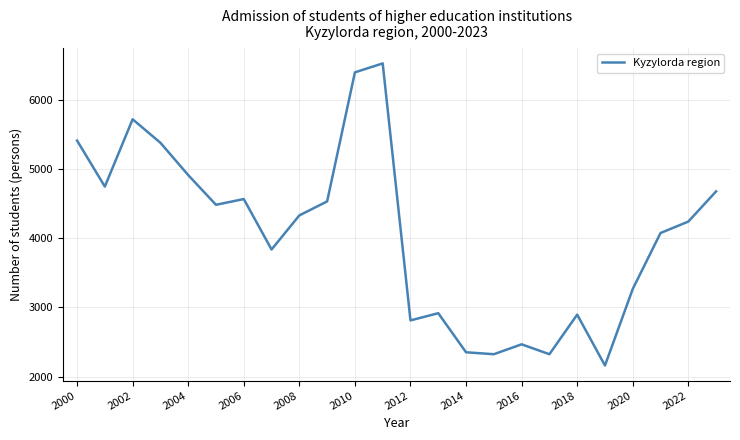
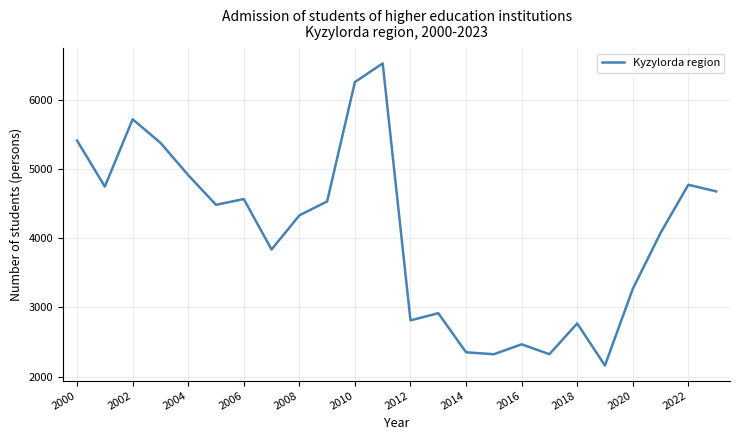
  {
    "2000": 5400,
    "2002": 5700,
    "2004": 4900,
    "2006": 4600,
    "2008": 4300,
-   "2010": 6400,
+   "2010": 6300,
    "2012": 2800,
    "2014": 2400,
    "2016": 2500,
-   "2018": 2900,
+   "2018": 2800,
    "2020": 3300,
-   "2022": 4200
+   "2022": 4800
  }
